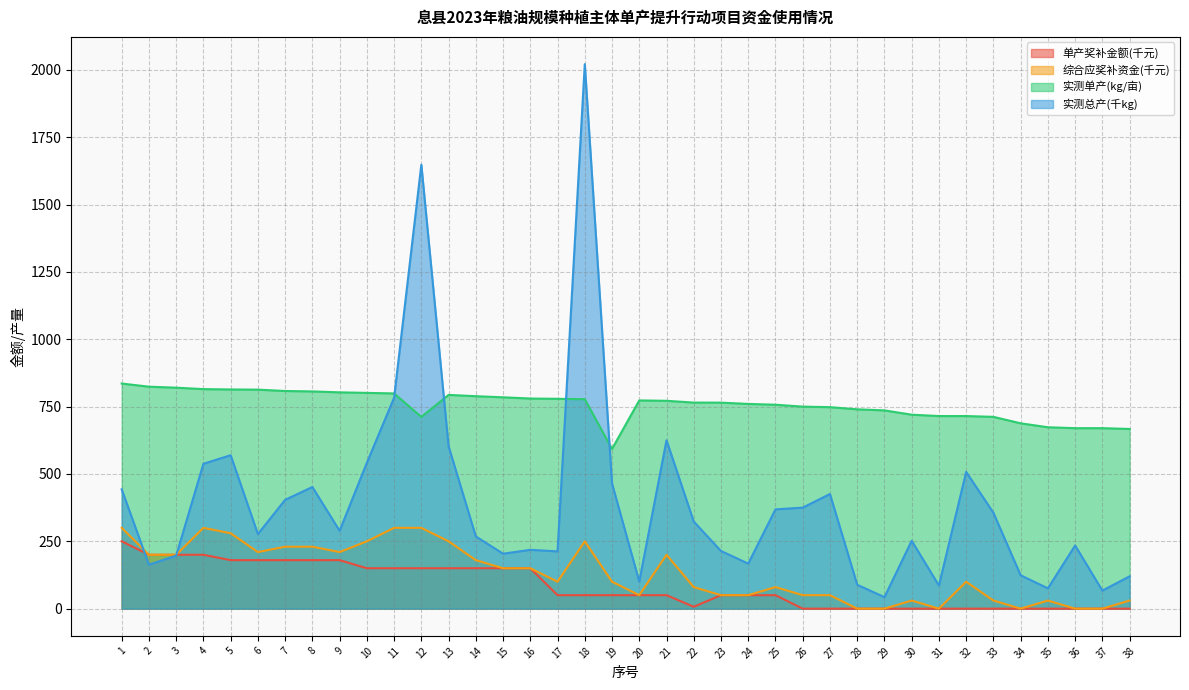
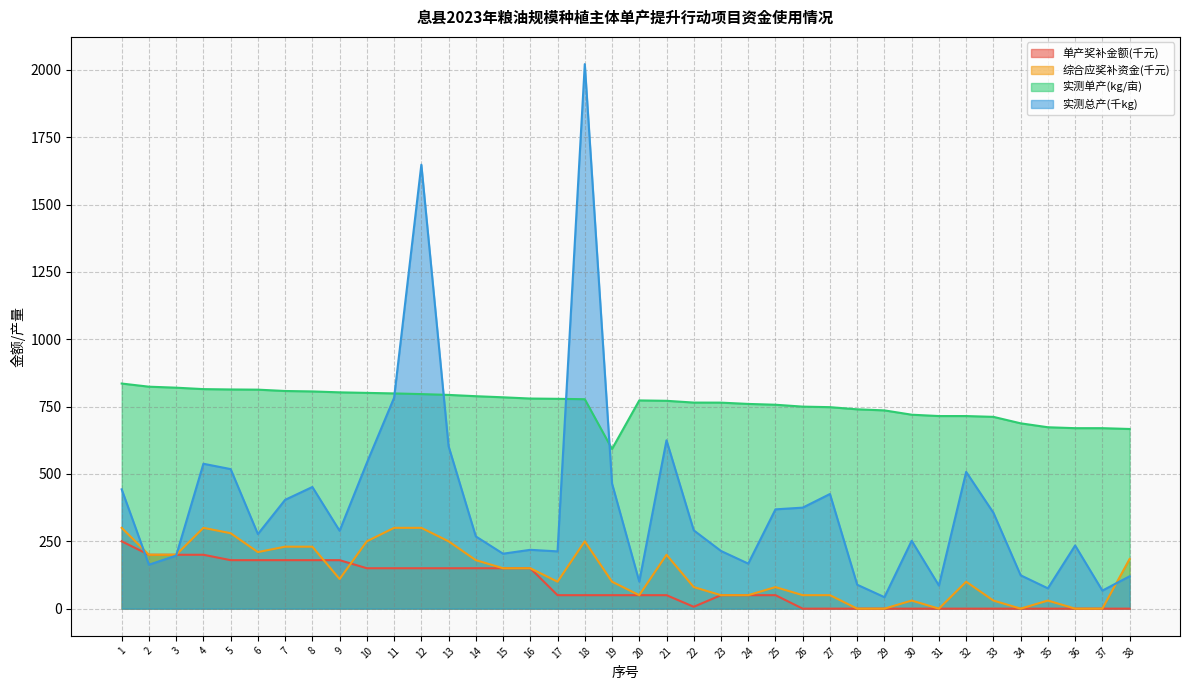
  {
    "单产奖补金额(千元)": {
      "1": 250,
      "4": 200,
      "5": 180,
      "6": 180,
      "7": 180,
      "8": 180,
      "9": 180,
      "10": 150,
      "11": 150,
      "12": 150,
      "13": 150,
      "14": 150,
      "17": 50,
      "18": 50,
      "19": 50,
      "21": 50,
      "22": 10,
      "25": 50,
      "26": 0,
      "27": 0,
      "30": 0,
      "32": 0,
      "33": 0,
      "35": 0,
      "38": 0
    },
    "综合应奖补资金(千元)": {
      "1": 300,
      "4": 300,
      "5": 280,
      "6": 210,
      "7": 230,
      "8": 230,
-     "9": 210,
+     "9": 110,
      "10": 250,
      "11": 300,
      "12": 300,
      "13": 250,
      "14": 180,
      "17": 100,
      "18": 250,
      "19": 100,
      "21": 200,
      "22": 80,
      "25": 80,
      "26": 50,
      "27": 50,
      "30": 30,
      "32": 100,
      "33": 30,
      "35": 30,
-     "38": 30
+     "38": 180
    },
    "实测单产(kg/亩)": {
      "1": 840,
      "2": 820,
      "3": 820,
      "4": 820,
      "5": 810,
      "6": 810,
      "7": 810,
      "8": 810,
      "9": 800,
      "10": 800,
      "11": 800,
-     "12": 710,
+     "12": 800,
      "13": 790,
      "14": 790,
      "15": 780,
      "16": 780,
      "17": 780,
      "18": 780,
      "19": 590,
      "20": 770,
      "21": 770,
      "22": 770,
      "23": 760,
      "24": 760,
      "25": 760,
      "26": 750,
      "27": 750,
      "28": 740,
      "29": 740,
      "30": 720,
      "31": 720,
      "32": 720,
      "33": 710,
      "34": 690,
      "35": 670,
      "36": 670,
      "37": 670,
      "38": 670
    },
    "实测总产(千kg)": {
      "1": 440,
      "2": 160,
      "4": 540,
-     "5": 570,
+     "5": 520,
      "6": 280,
      "7": 400,
      "8": 450,
      "9": 290,
      "10": 540,
      "11": 780,
      "12": 1650,
      "13": 600,
      "14": 270,
      "15": 200,
      "16": 220,
      "17": 210,
      "18": 2020,
      "19": 460,
      "20": 100,
      "21": 620,
-     "22": 320,
+     "22": 290,
      "23": 210,
      "24": 170,
      "25": 370,
      "26": 380,
      "27": 430,
      "28": 90,
      "29": 40,
      "30": 250,
      "31": 90,
      "32": 510,
      "33": 360,
      "34": 120,
      "35": 80,
      "36": 230,
      "37": 70,
      "38": 120
    }
  }
